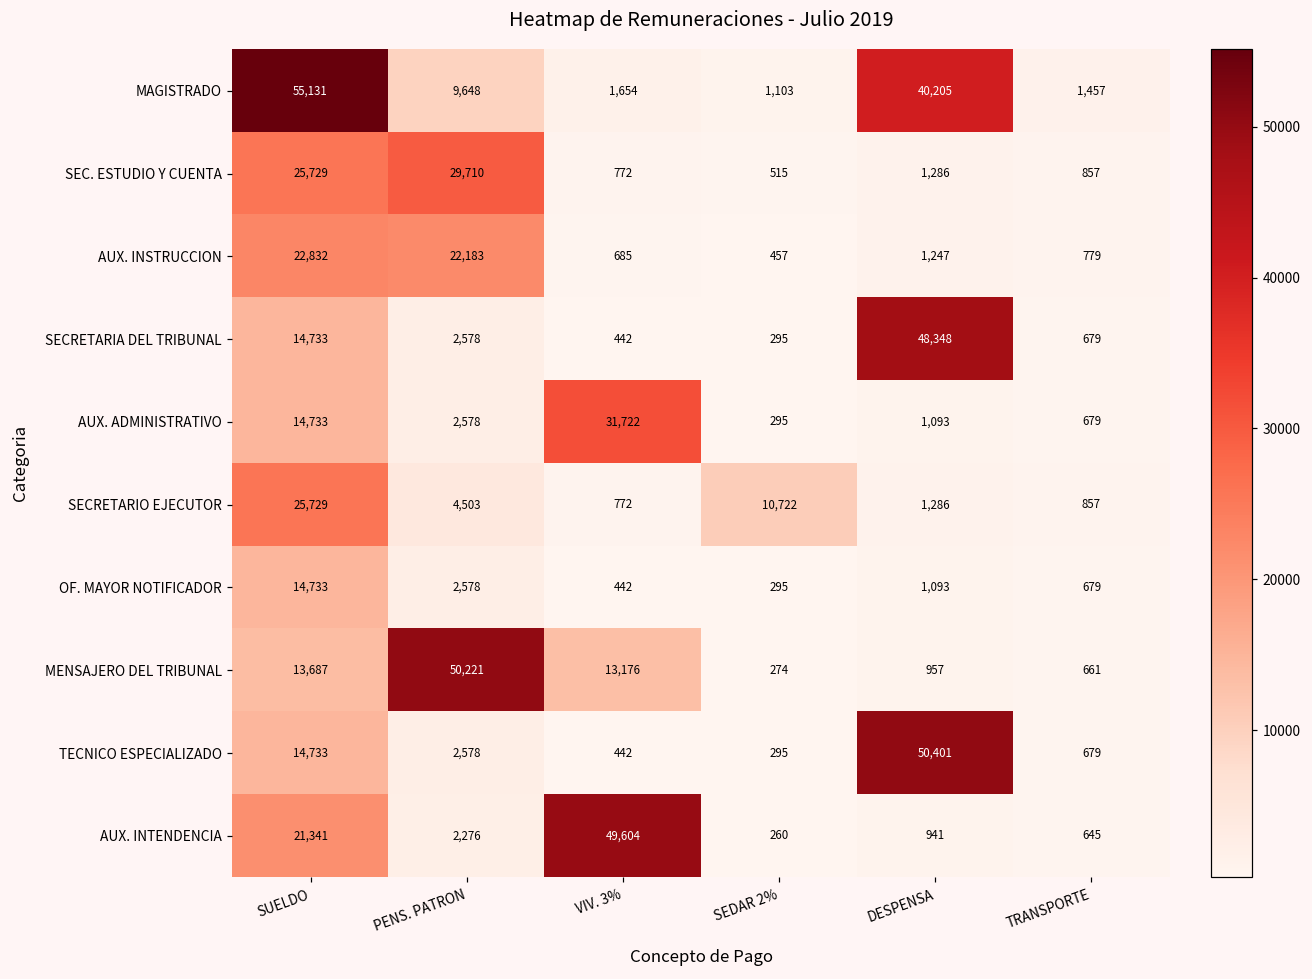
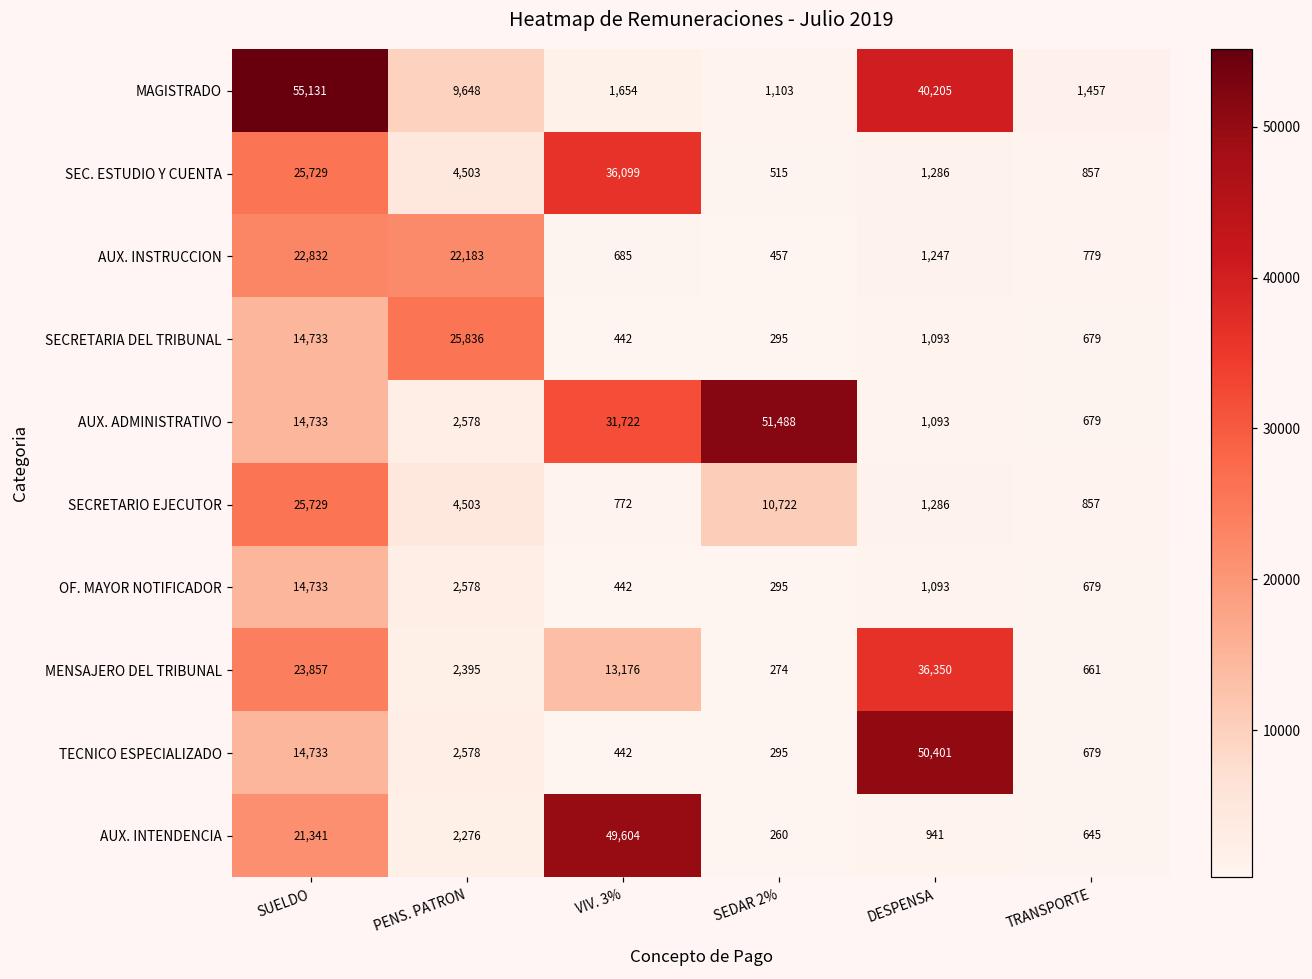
  {
    "MAGISTRADO": {
      "SUELDO": "55,131",
      "PENS. PATRON": "9,648",
      "VIV. 3%": "1,654",
      "SEDAR 2%": "1,103",
      "DESPENSA": "40,205",
      "TRANSPORTE": "1,457"
    },
    "SEC. ESTUDIO Y CUENTA": {
      "SUELDO": "25,729",
-     "PENS. PATRON": "29,710",
-     "VIV. 3%": "772",
+     "PENS. PATRON": "4,503",
+     "VIV. 3%": "36,099",
      "SEDAR 2%": "515",
      "DESPENSA": "1,286",
      "TRANSPORTE": "857"
    },
    "AUX. INSTRUCCION": {
      "SUELDO": "22,832",
      "PENS. PATRON": "22,183",
      "VIV. 3%": "685",
      "SEDAR 2%": "457",
      "DESPENSA": "1,247",
      "TRANSPORTE": "779"
    },
    "SECRETARIA DEL TRIBUNAL": {
      "SUELDO": "14,733",
-     "PENS. PATRON": "2,578",
+     "PENS. PATRON": "25,836",
      "VIV. 3%": "442",
      "SEDAR 2%": "295",
-     "DESPENSA": "48,348",
+     "DESPENSA": "1,093",
      "TRANSPORTE": "679"
    },
    "AUX. ADMINISTRATIVO": {
      "SUELDO": "14,733",
      "PENS. PATRON": "2,578",
      "VIV. 3%": "31,722",
-     "SEDAR 2%": "295",
+     "SEDAR 2%": "51,488",
      "DESPENSA": "1,093",
      "TRANSPORTE": "679"
    },
    "SECRETARIO EJECUTOR": {
      "SUELDO": "25,729",
      "PENS. PATRON": "4,503",
      "VIV. 3%": "772",
      "SEDAR 2%": "10,722",
      "DESPENSA": "1,286",
      "TRANSPORTE": "857"
    },
    "OF. MAYOR NOTIFICADOR": {
      "SUELDO": "14,733",
      "PENS. PATRON": "2,578",
      "VIV. 3%": "442",
      "SEDAR 2%": "295",
      "DESPENSA": "1,093",
      "TRANSPORTE": "679"
    },
    "MENSAJERO DEL TRIBUNAL": {
-     "SUELDO": "13,687",
-     "PENS. PATRON": "50,221",
+     "SUELDO": "23,857",
+     "PENS. PATRON": "2,395",
      "VIV. 3%": "13,176",
      "SEDAR 2%": "274",
-     "DESPENSA": "957",
+     "DESPENSA": "36,350",
      "TRANSPORTE": "661"
    },
    "TECNICO ESPECIALIZADO": {
      "SUELDO": "14,733",
      "PENS. PATRON": "2,578",
      "VIV. 3%": "442",
      "SEDAR 2%": "295",
      "DESPENSA": "50,401",
      "TRANSPORTE": "679"
    },
    "AUX. INTENDENCIA": {
      "SUELDO": "21,341",
      "PENS. PATRON": "2,276",
      "VIV. 3%": "49,604",
      "SEDAR 2%": "260",
      "DESPENSA": "941",
      "TRANSPORTE": "645"
    }
  }
